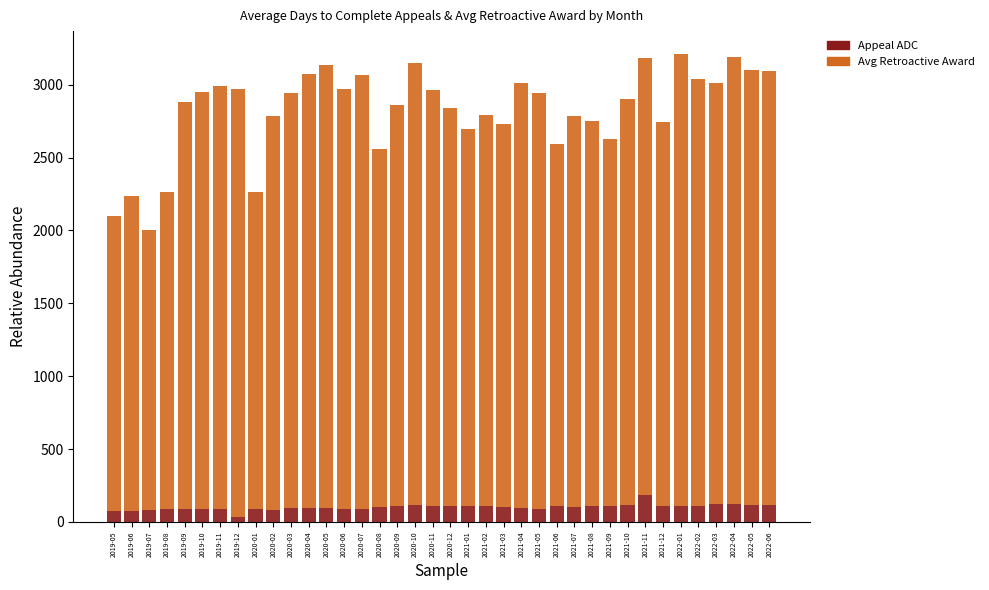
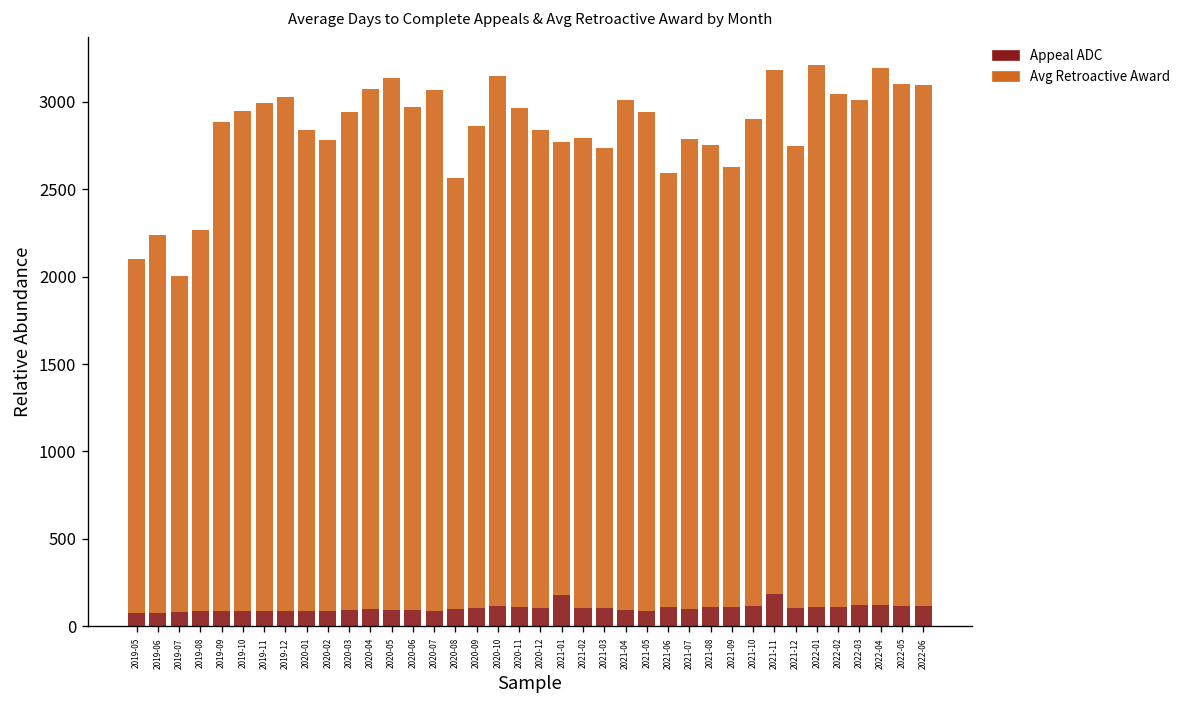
  {
    "Appeal ADC": {
      "2019-05": 80,
      "2019-06": 70,
      "2019-07": 80,
      "2019-08": 90,
      "2019-09": 90,
      "2019-10": 90,
      "2019-11": 90,
-     "2019-12": 30,
+     "2019-12": 90,
      "2020-01": 90,
      "2020-02": 90,
      "2020-03": 100,
      "2020-04": 100,
      "2020-05": 100,
      "2020-06": 90,
      "2020-07": 90,
      "2020-08": 100,
      "2020-09": 110,
      "2020-10": 110,
      "2020-11": 110,
      "2020-12": 110,
-     "2021-01": 110,
+     "2021-01": 180,
      "2021-02": 110,
      "2021-03": 110,
      "2021-04": 100,
      "2021-05": 90,
      "2021-06": 110,
      "2021-07": 100,
      "2021-08": 110,
      "2021-09": 110,
      "2021-10": 120,
      "2021-11": 180,
      "2021-12": 110,
      "2022-01": 110,
      "2022-02": 110,
      "2022-03": 120,
      "2022-04": 120,
      "2022-05": 120,
      "2022-06": 120
    },
    "Avg Retroactive Award": {
      "2019-05": 2020,
      "2019-06": 2160,
      "2019-07": 1920,
      "2019-08": 2180,
      "2019-09": 2800,
      "2019-10": 2860,
      "2019-11": 2900,
      "2019-12": 2940,
-     "2020-01": 2180,
+     "2020-01": 2750,
      "2020-02": 2700,
      "2020-03": 2850,
      "2020-04": 2970,
      "2020-05": 3040,
      "2020-06": 2880,
      "2020-07": 2980,
      "2020-08": 2460,
      "2020-09": 2750,
      "2020-10": 3030,
      "2020-11": 2850,
      "2020-12": 2730,
      "2021-01": 2590,
      "2021-02": 2690,
      "2021-03": 2630,
      "2021-04": 2910,
      "2021-05": 2850,
      "2021-06": 2480,
      "2021-07": 2690,
      "2021-08": 2640,
      "2021-09": 2520,
      "2021-10": 2790,
      "2021-11": 3000,
      "2021-12": 2640,
      "2022-01": 3100,
      "2022-02": 2930,
      "2022-03": 2890,
      "2022-04": 3070,
      "2022-05": 2980,
      "2022-06": 2980
    }
  }
